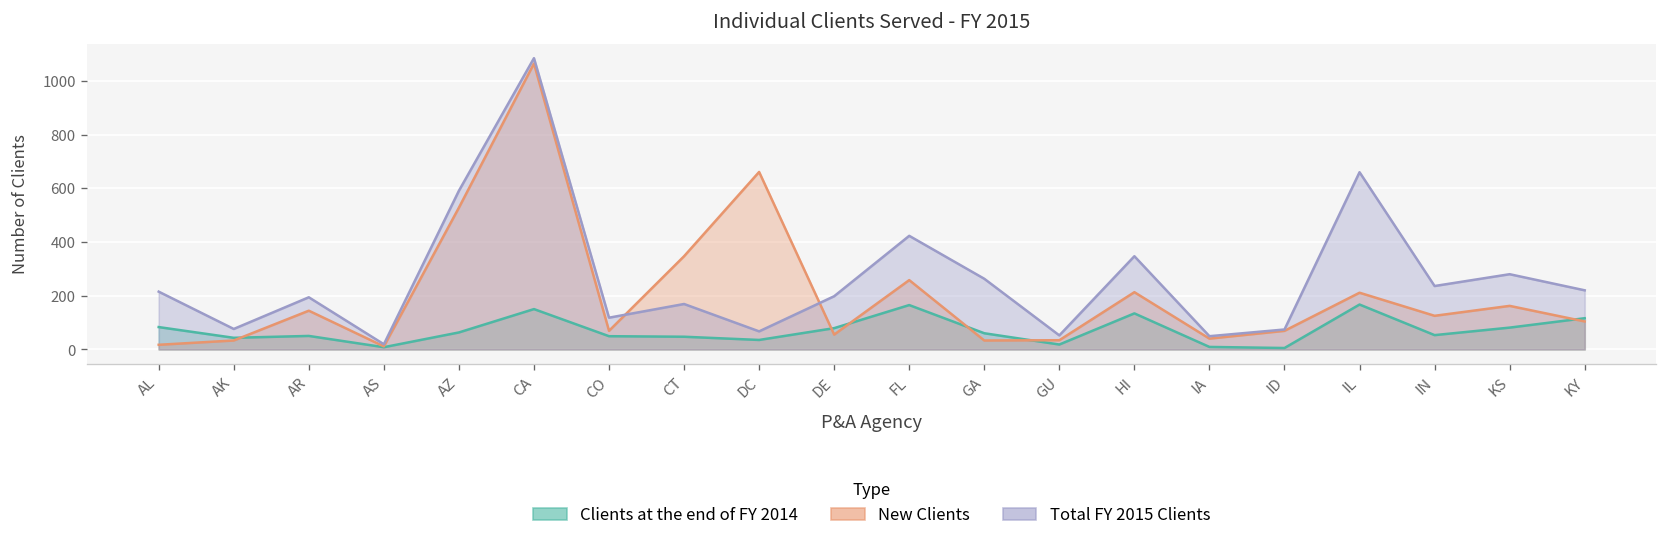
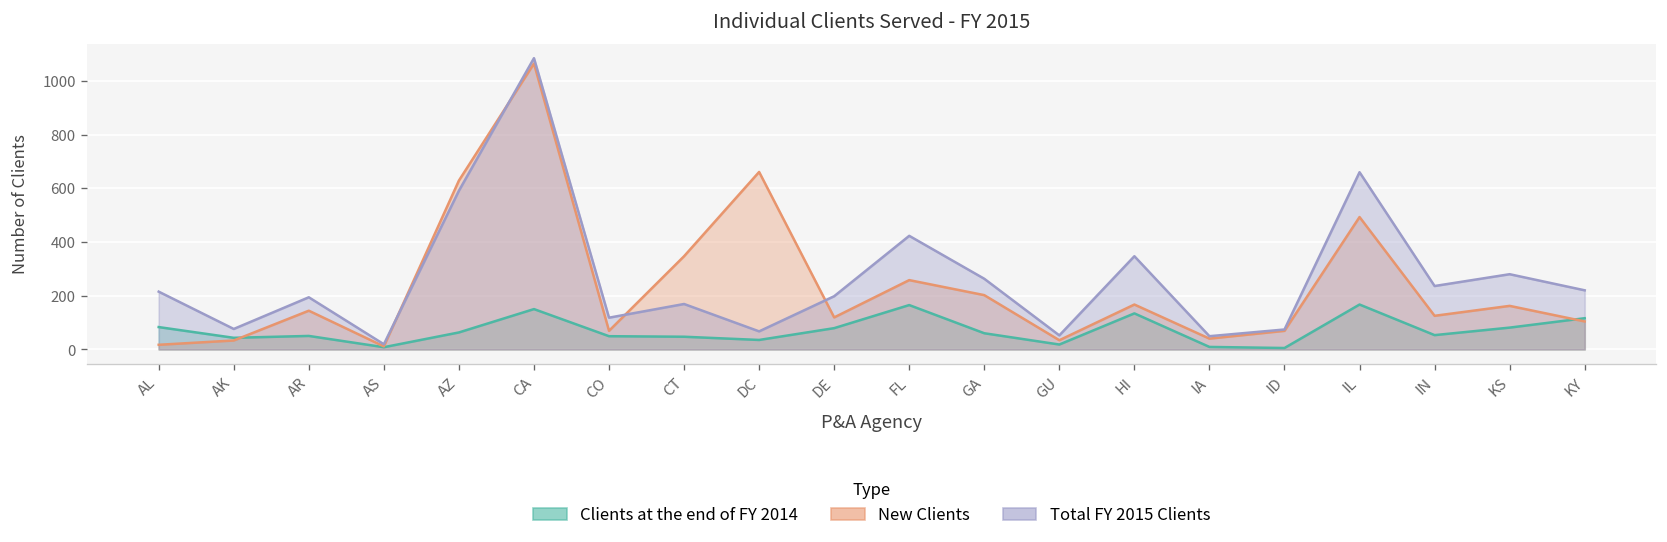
  {
    "New Clients": {
      "AL": 20,
      "AR": 140,
-     "AZ": 530,
+     "AZ": 630,
      "CA": 1070,
      "CO": 70,
      "CT": 350,
      "DC": 660,
-     "DE": 60,
+     "DE": 120,
      "FL": 260,
-     "GA": 30,
+     "GA": 200,
      "GU": 30,
-     "HI": 210,
-     "IL": 210,
+     "HI": 170,
+     "IL": 490,
      "IN": 130,
      "KS": 160,
      "KY": 100
    }
  }
